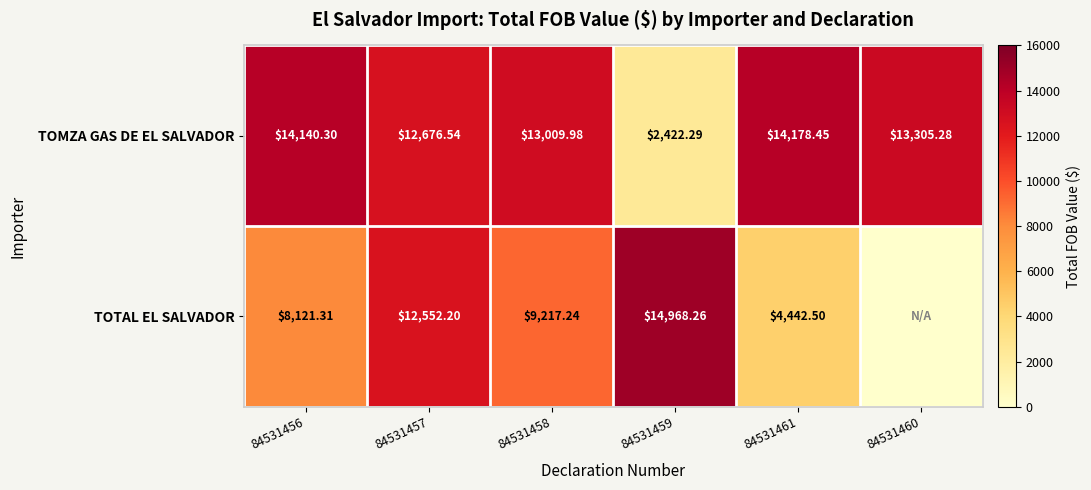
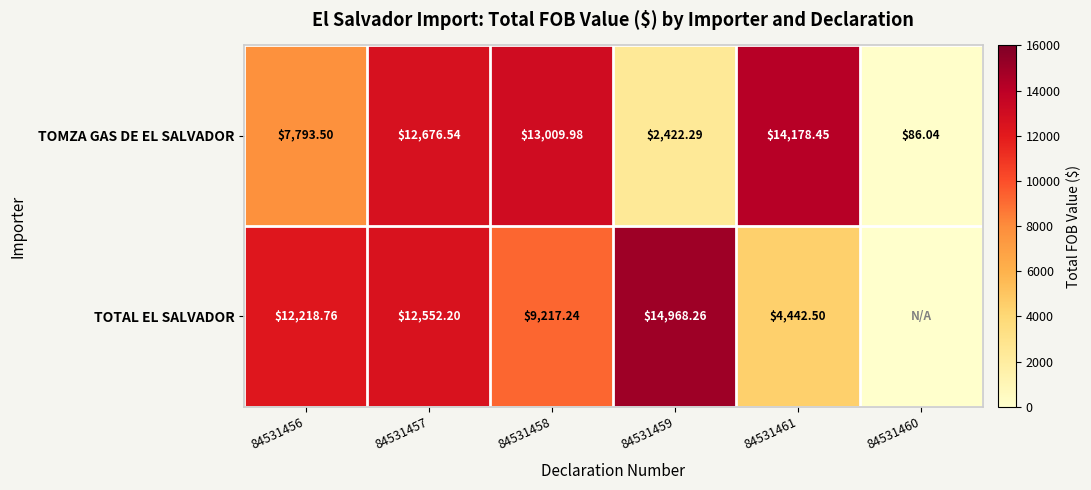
  {
    "TOMZA GAS DE EL SALVADOR": {
-     "84531456": "$14,140.30",
+     "84531456": "$7,793.50",
      "84531457": "$12,676.54",
      "84531458": "$13,009.98",
      "84531459": "$2,422.29",
      "84531461": "$14,178.45",
-     "84531460": "$13,305.28"
+     "84531460": "$86.04"
    },
    "TOTAL EL SALVADOR": {
-     "84531456": "$8,121.31",
+     "84531456": "$12,218.76",
      "84531457": "$12,552.20",
      "84531458": "$9,217.24",
      "84531459": "$14,968.26",
      "84531461": "$4,442.50"
    }
  }
